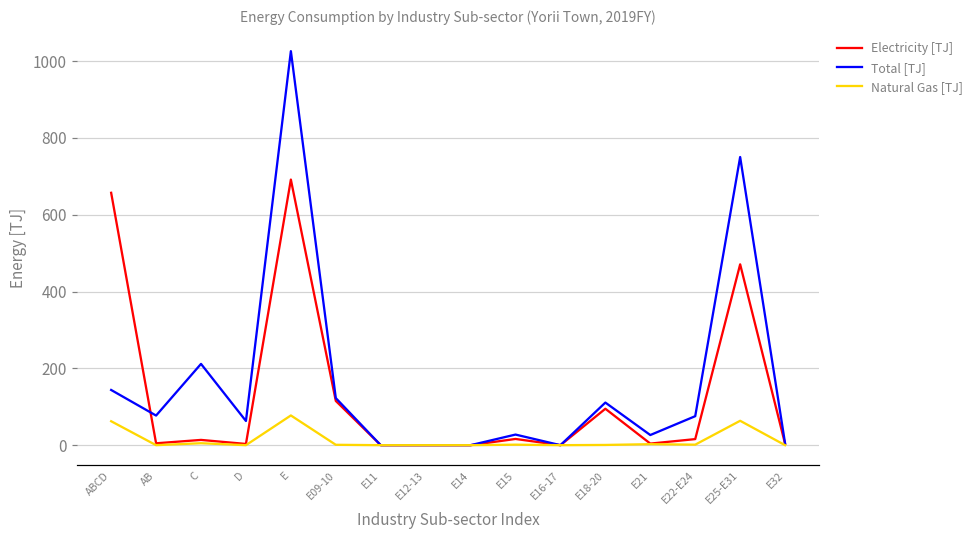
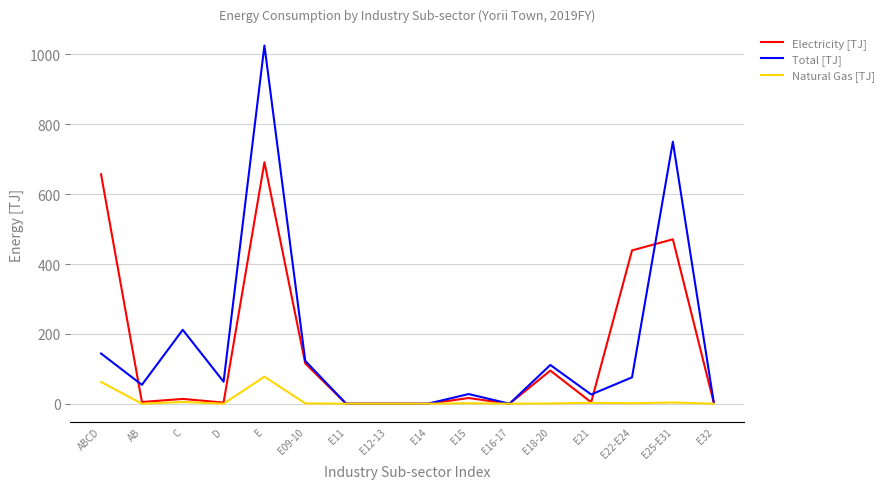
  {
    "Electricity [TJ]": {
      "ABCD": 660,
      "C": 10,
      "E": 690,
      "E09-10": 120,
      "E15": 20,
      "E18-20": 90,
-     "E22-E24": 20,
+     "E22-E24": 440,
      "E25-E31": 470
    },
    "Total [TJ]": {
      "ABCD": 140,
-     "AB": 80,
+     "AB": 50,
      "C": 210,
      "D": 60,
      "E": 1030,
      "E09-10": 120,
      "E15": 30,
      "E18-20": 110,
      "E21": 30,
      "E22-E24": 80,
      "E25-E31": 750
    },
    "Natural Gas [TJ]": {
      "ABCD": 60,
      "C": 10,
      "E": 80,
      "E09-10": 0,
      "E15": 0,
      "E18-20": 0,
      "E22-E24": 0,
-     "E25-E31": 60
+     "E25-E31": 0
    }
  }
